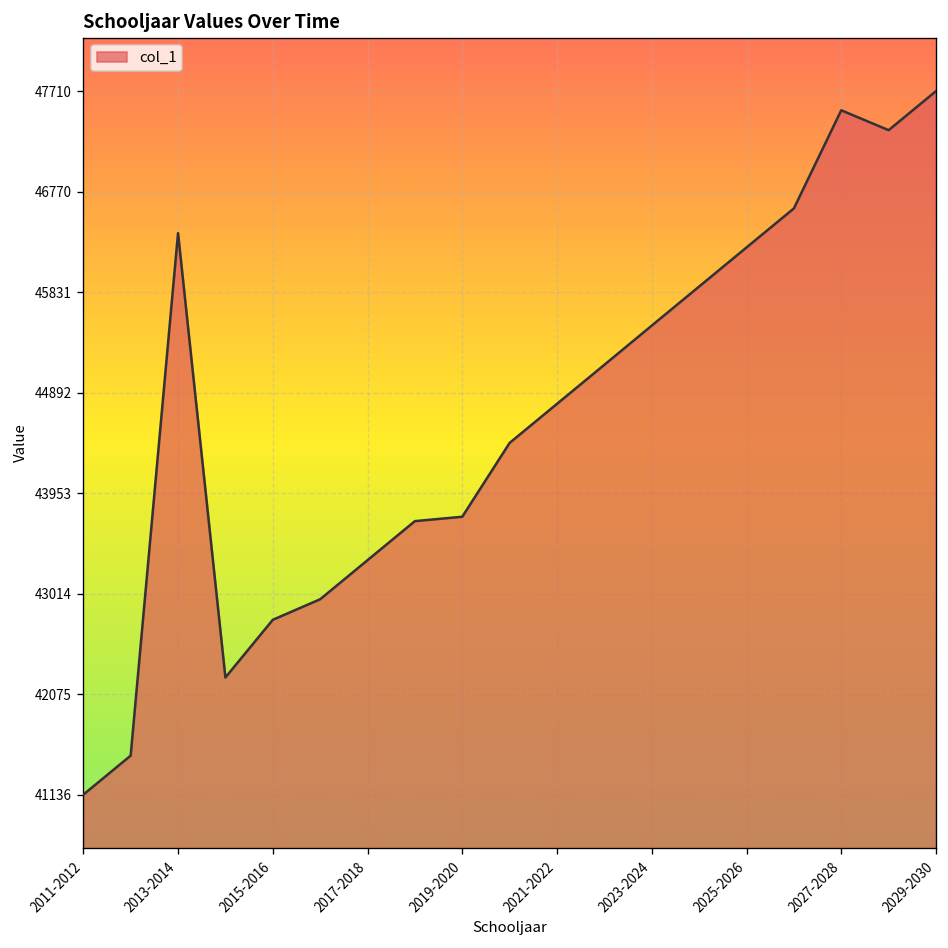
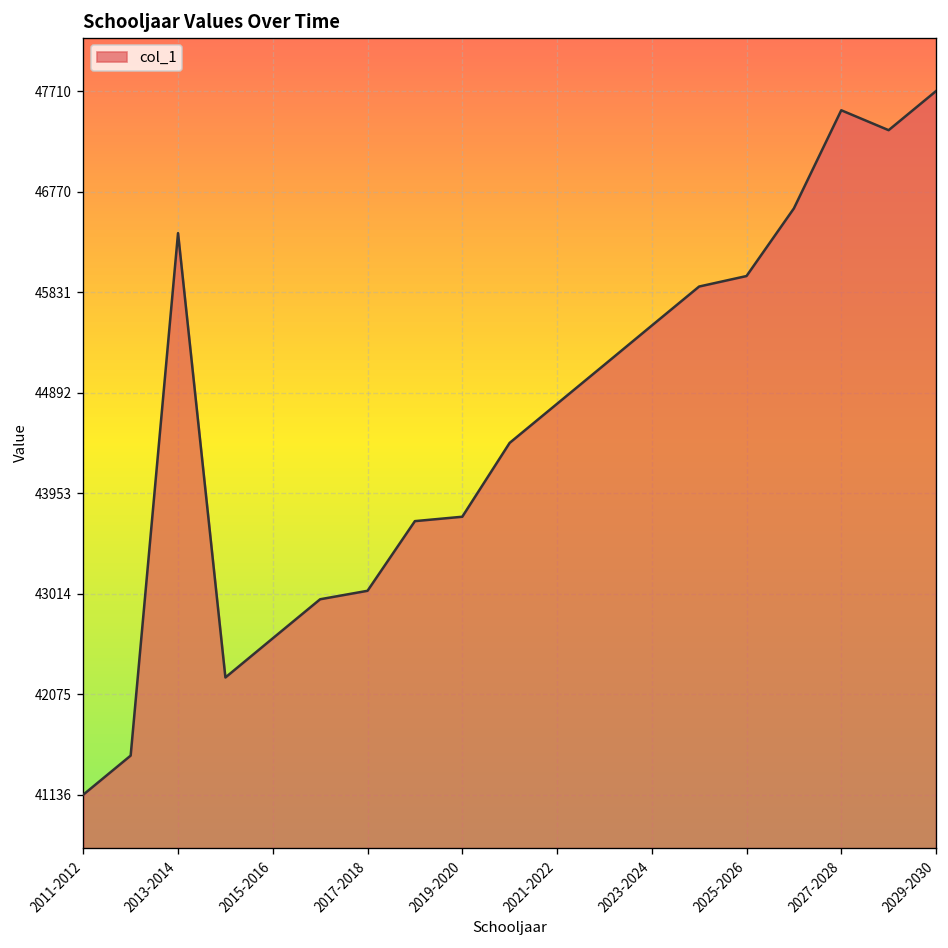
  {
    "2011-2012": 41100,
    "2013-2014": 46400,
-   "2015-2016": 42800,
-   "2017-2018": 43300,
+   "2015-2016": 42600,
+   "2017-2018": 43000,
    "2019-2020": 43700,
    "2021-2022": 44800,
    "2023-2024": 45500,
-   "2025-2026": 46200,
+   "2025-2026": 46000,
    "2027-2028": 47500,
    "2029-2030": 47700
  }
